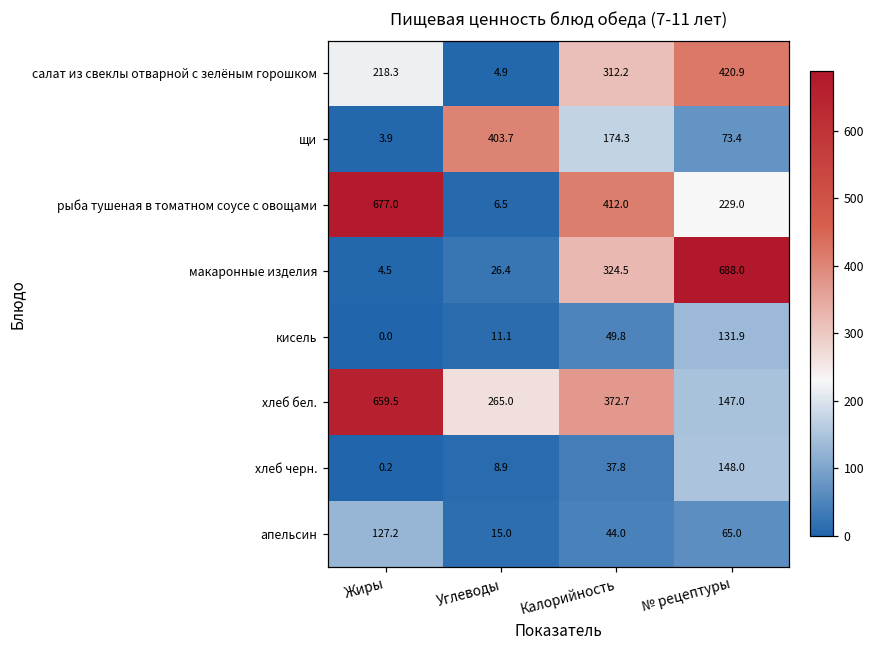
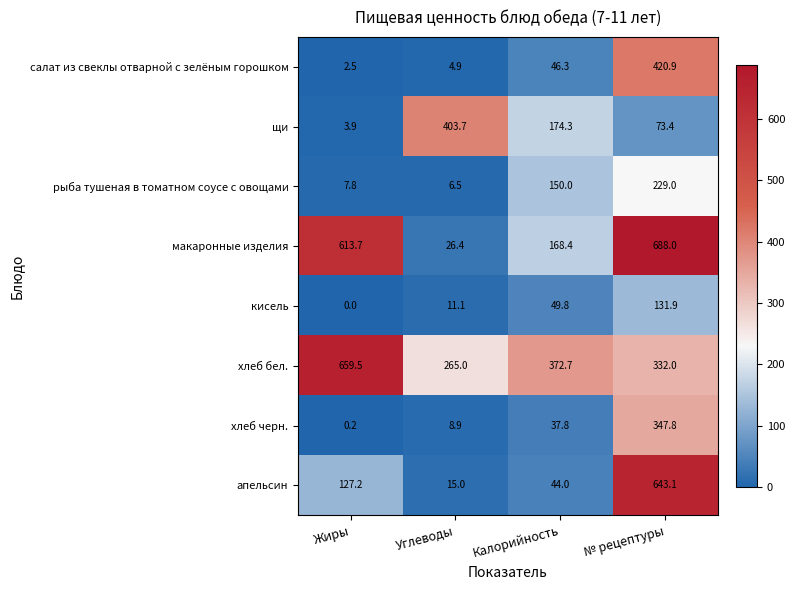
  {
    "салат из свеклы отварной с зелёным горошком": {
-     "Жиры": 218.3,
+     "Жиры": 2.5,
      "Углеводы": 4.9,
-     "Калорийность": 312.2,
+     "Калорийность": 46.3,
      "№ рецептуры": 420.9
    },
    "щи": {
      "Жиры": 3.9,
      "Углеводы": 403.7,
      "Калорийность": 174.3,
      "№ рецептуры": 73.4
    },
    "рыба тушеная в томатном соусе с овощами": {
-     "Жиры": 677.0,
+     "Жиры": 7.8,
      "Углеводы": 6.5,
-     "Калорийность": 412.0,
+     "Калорийность": 150.0,
      "№ рецептуры": 229.0
    },
    "макаронные изделия": {
-     "Жиры": 4.5,
+     "Жиры": 613.7,
      "Углеводы": 26.4,
-     "Калорийность": 324.5,
+     "Калорийность": 168.4,
      "№ рецептуры": 688.0
    },
    "кисель": {
      "Жиры": 0.0,
      "Углеводы": 11.1,
      "Калорийность": 49.8,
      "№ рецептуры": 131.9
    },
    "хлеб бел.": {
      "Жиры": 659.5,
      "Углеводы": 265.0,
      "Калорийность": 372.7,
-     "№ рецептуры": 147.0
+     "№ рецептуры": 332.0
    },
    "хлеб черн.": {
      "Жиры": 0.2,
      "Углеводы": 8.9,
      "Калорийность": 37.8,
-     "№ рецептуры": 148.0
+     "№ рецептуры": 347.8
    },
    "апельсин": {
      "Жиры": 127.2,
      "Углеводы": 15.0,
      "Калорийность": 44.0,
-     "№ рецептуры": 65.0
+     "№ рецептуры": 643.1
    }
  }
